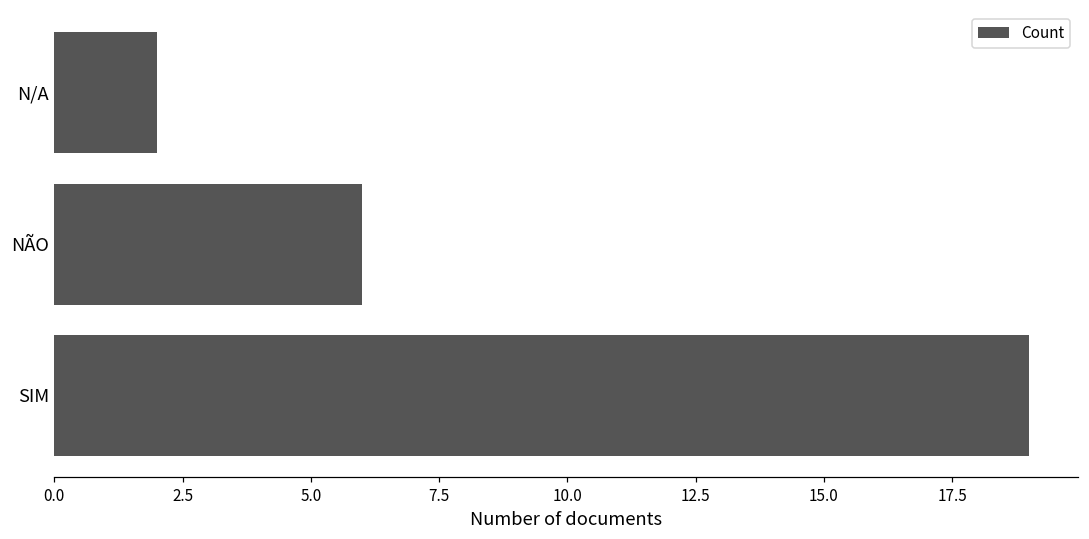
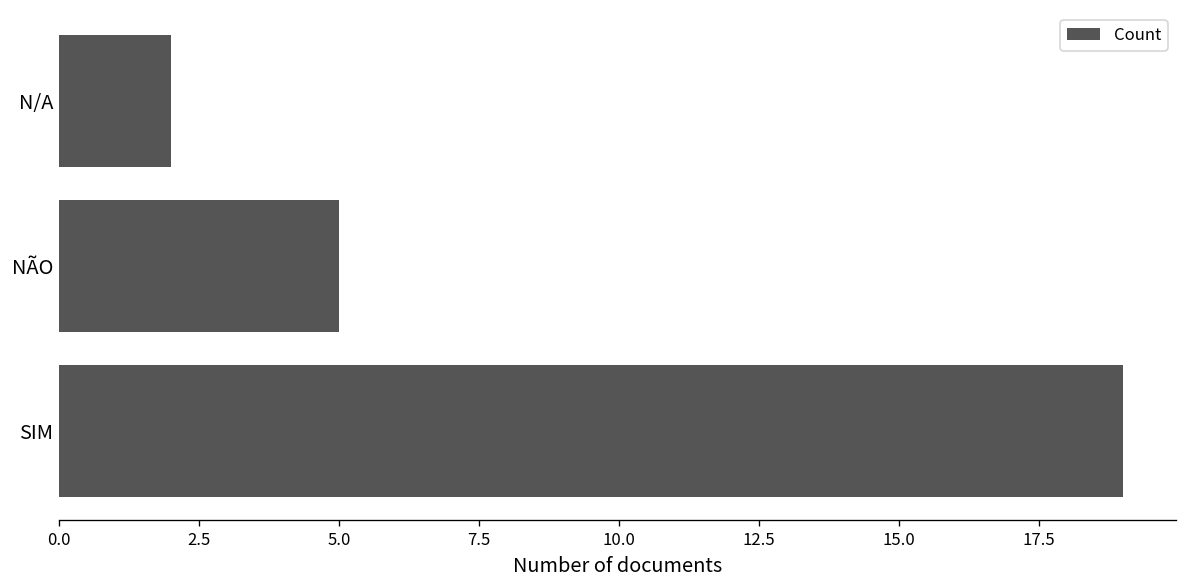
  {
    "N/A": 2,
-   "NÃO": 6,
+   "NÃO": 5,
    "SIM": 19
  }
